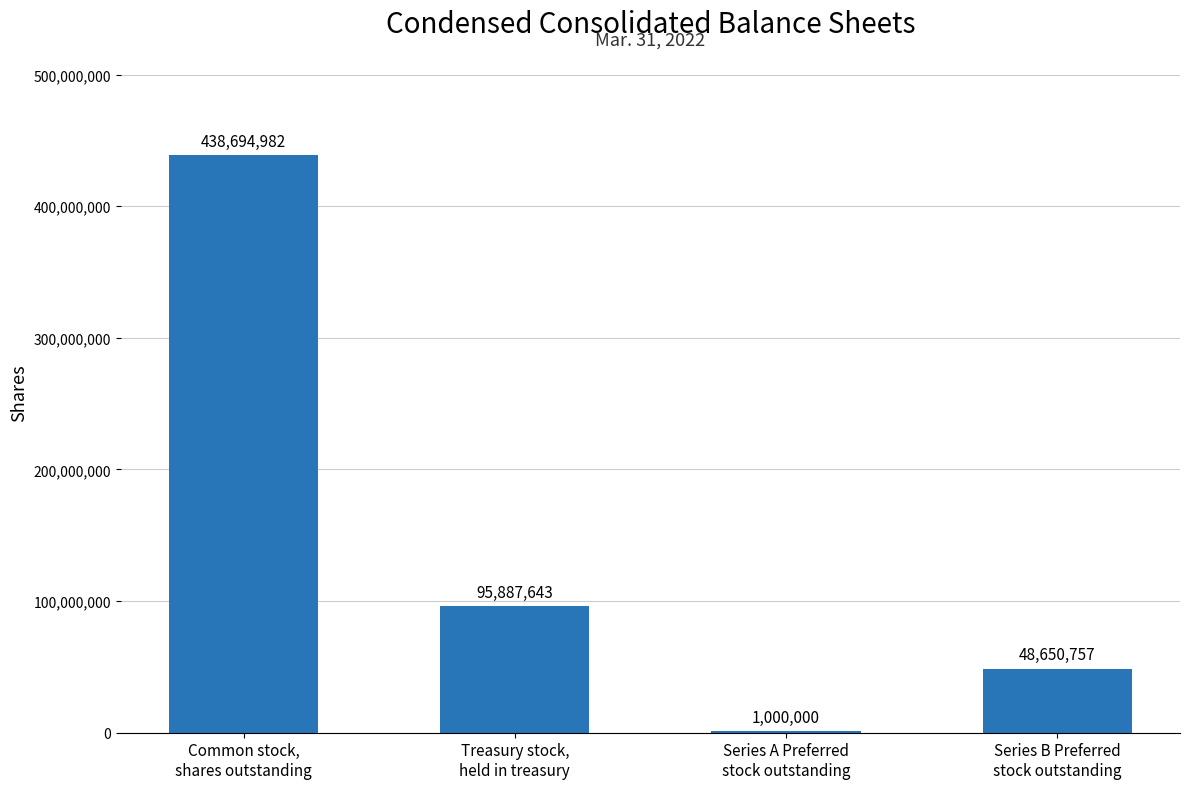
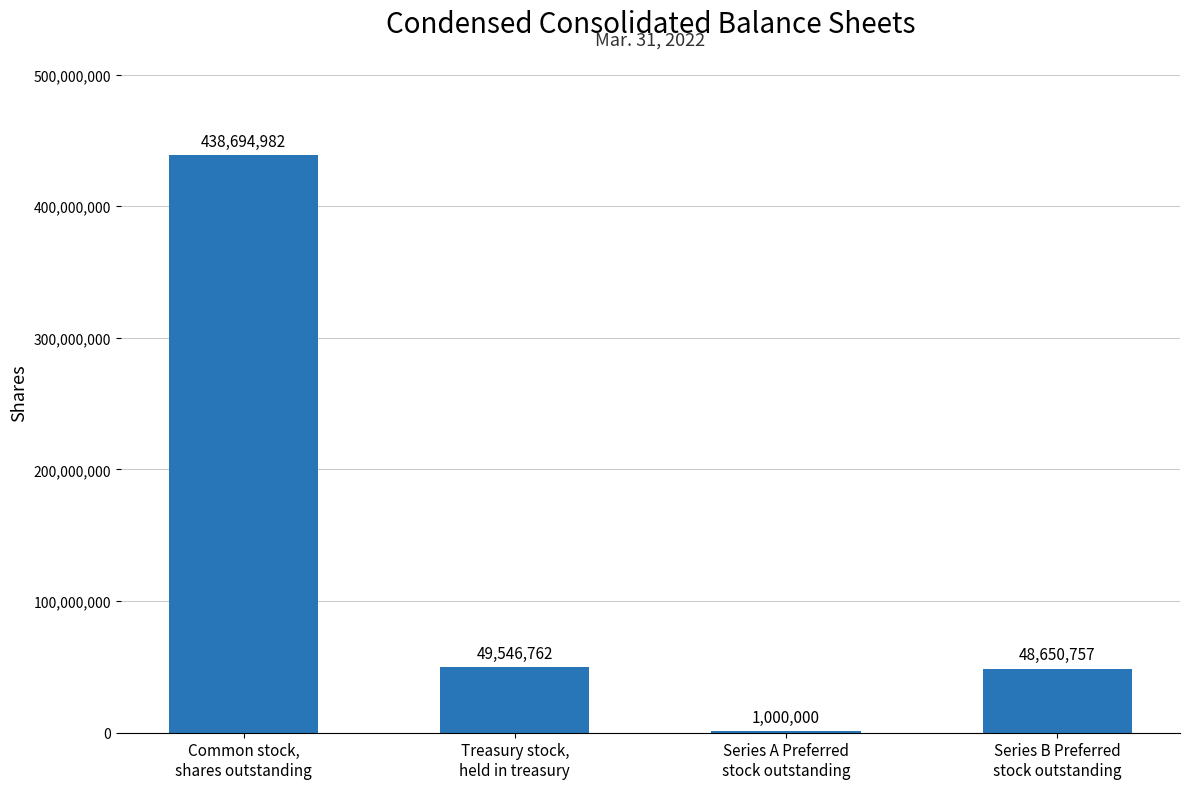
  {
    "Common stock, shares outstanding": "438,694,982",
-   "Treasury stock, held in treasury": "95,887,643",
+   "Treasury stock, held in treasury": "49,546,762",
    "Series A Preferred stock outstanding": "1,000,000",
    "Series B Preferred stock outstanding": "48,650,757"
  }
